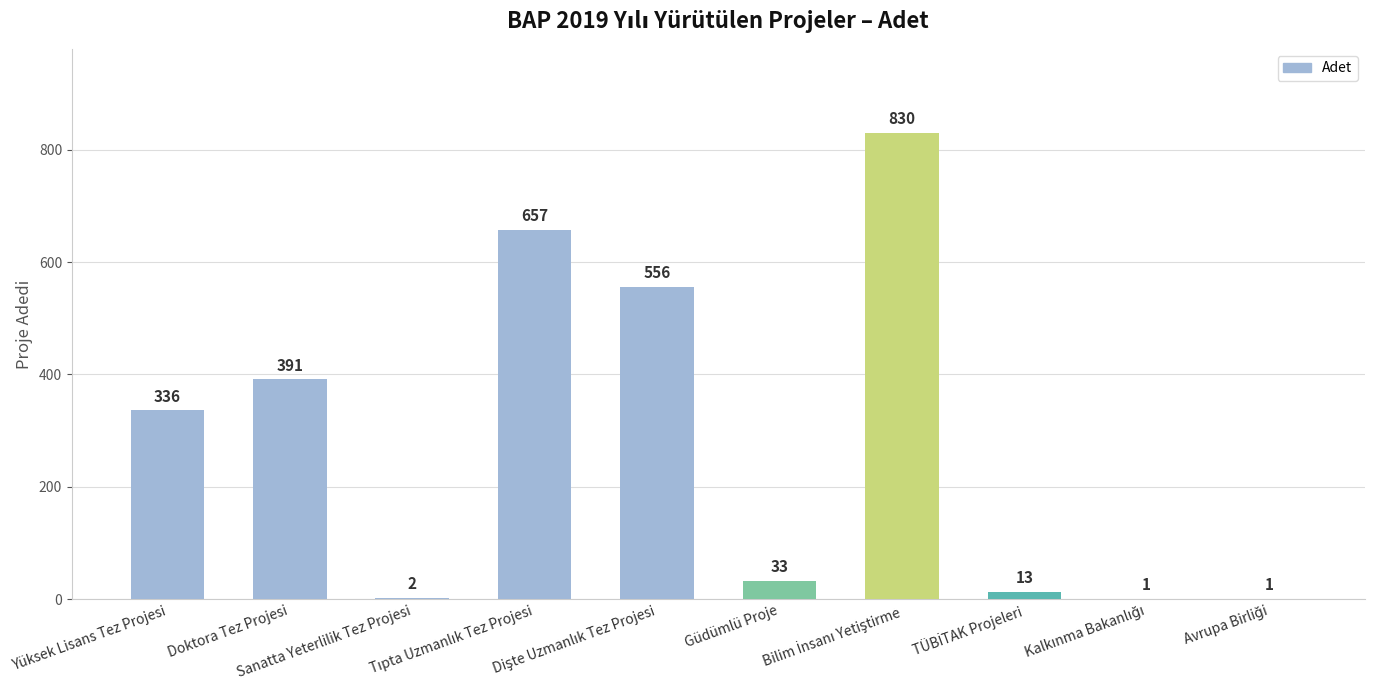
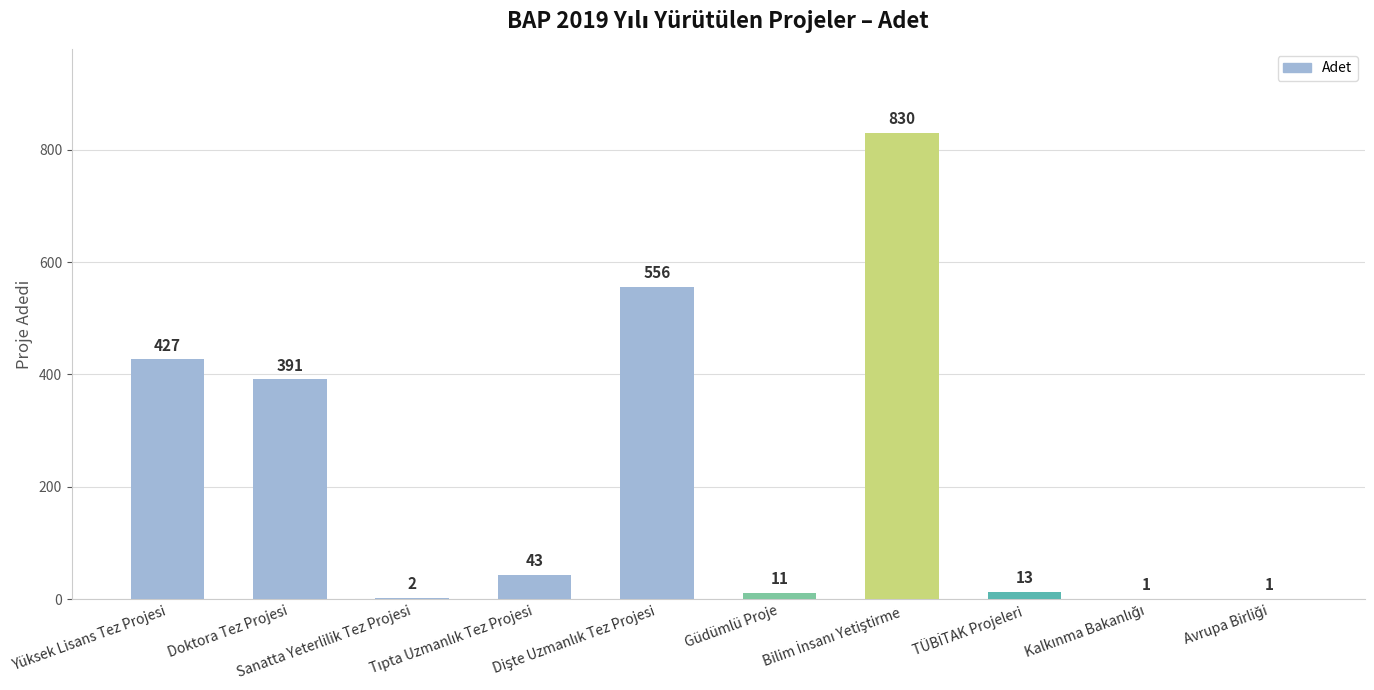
  {
-   "Yüksek Lisans Tez Projesi": 336,
+   "Yüksek Lisans Tez Projesi": 427,
    "Doktora Tez Projesi": 391,
    "Sanatta Yeterlilik Tez Projesi": 2,
-   "Tıpta Uzmanlık Tez Projesi": 657,
+   "Tıpta Uzmanlık Tez Projesi": 43,
    "Dişte Uzmanlık Tez Projesi": 556,
-   "Güdümlü Proje": 33,
+   "Güdümlü Proje": 11,
    "Bilim İnsanı Yetiştirme": 830,
    "TÜBİTAK Projeleri": 13,
    "Kalkınma Bakanlığı": 1,
    "Avrupa Birliği": 1
  }
